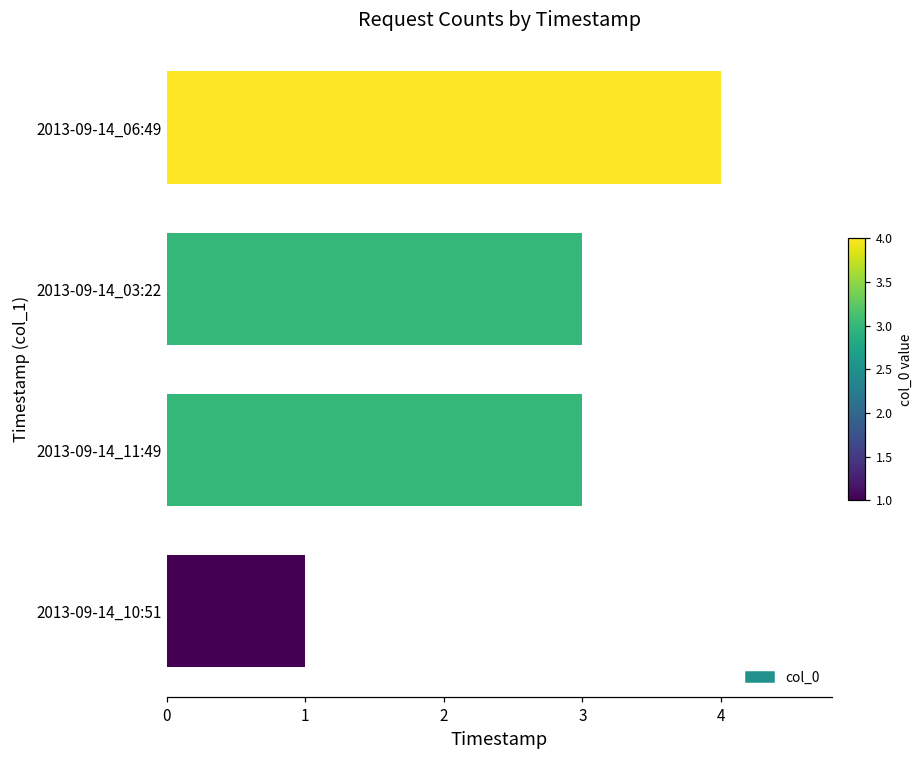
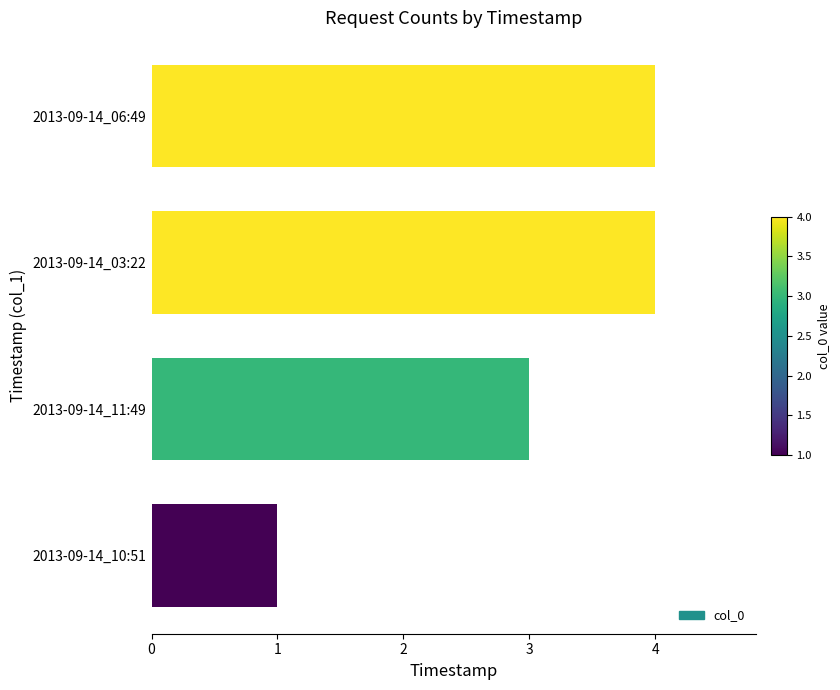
  {
    "2013-09-14_06:49": 4,
-   "2013-09-14_03:22": 3,
+   "2013-09-14_03:22": 4,
    "2013-09-14_11:49": 3,
    "2013-09-14_10:51": 1
  }
